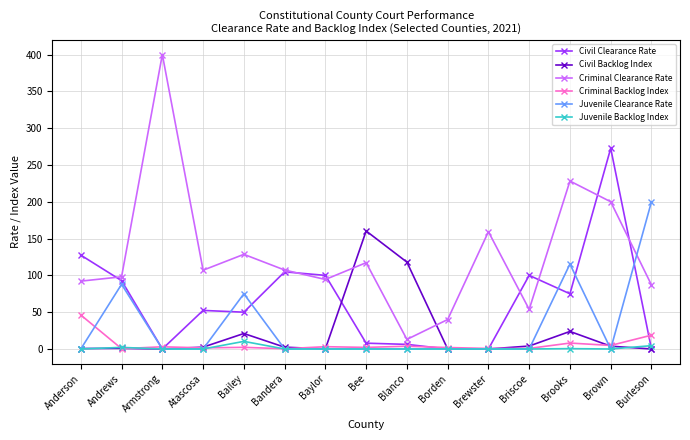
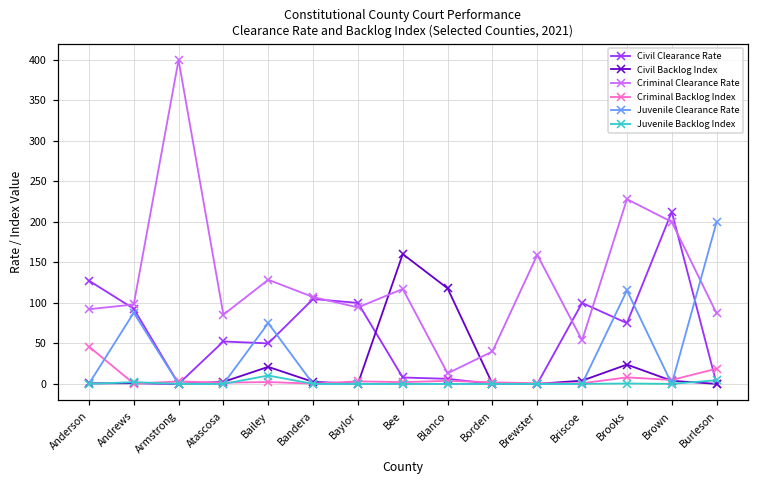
  {
    "Civil Clearance Rate": {
      "Anderson": 130,
      "Andrews": 90,
      "Atascosa": 50,
      "Bailey": 50,
      "Baylor": 100,
      "Bee": 10,
      "Briscoe": 100,
      "Brooks": 80,
-     "Brown": 270
+     "Brown": 210
    },
    "Civil Backlog Index": {
      "Bailey": 20,
      "Bee": 160,
      "Blanco": 120,
      "Brooks": 20
    },
    "Criminal Clearance Rate": {
      "Anderson": 90,
      "Andrews": 100,
      "Armstrong": 400,
-     "Atascosa": 110,
+     "Atascosa": 90,
      "Bailey": 130,
      "Baylor": 90,
      "Bee": 120,
      "Blanco": 10,
      "Borden": 40,
      "Brewster": 160,
      "Briscoe": 50,
      "Brooks": 230,
      "Brown": 200,
      "Burleson": 90
    },
    "Criminal Backlog Index": {
      "Anderson": 50,
      "Bailey": 0,
      "Brooks": 10,
      "Burleson": 20
    },
    "Juvenile Clearance Rate": {
      "Andrews": 90,
      "Bailey": 80,
      "Brooks": 120,
      "Burleson": 200
    },
    "Juvenile Backlog Index": {
      "Bailey": 10,
      "Brooks": 0,
      "Burleson": 0
    }
  }
